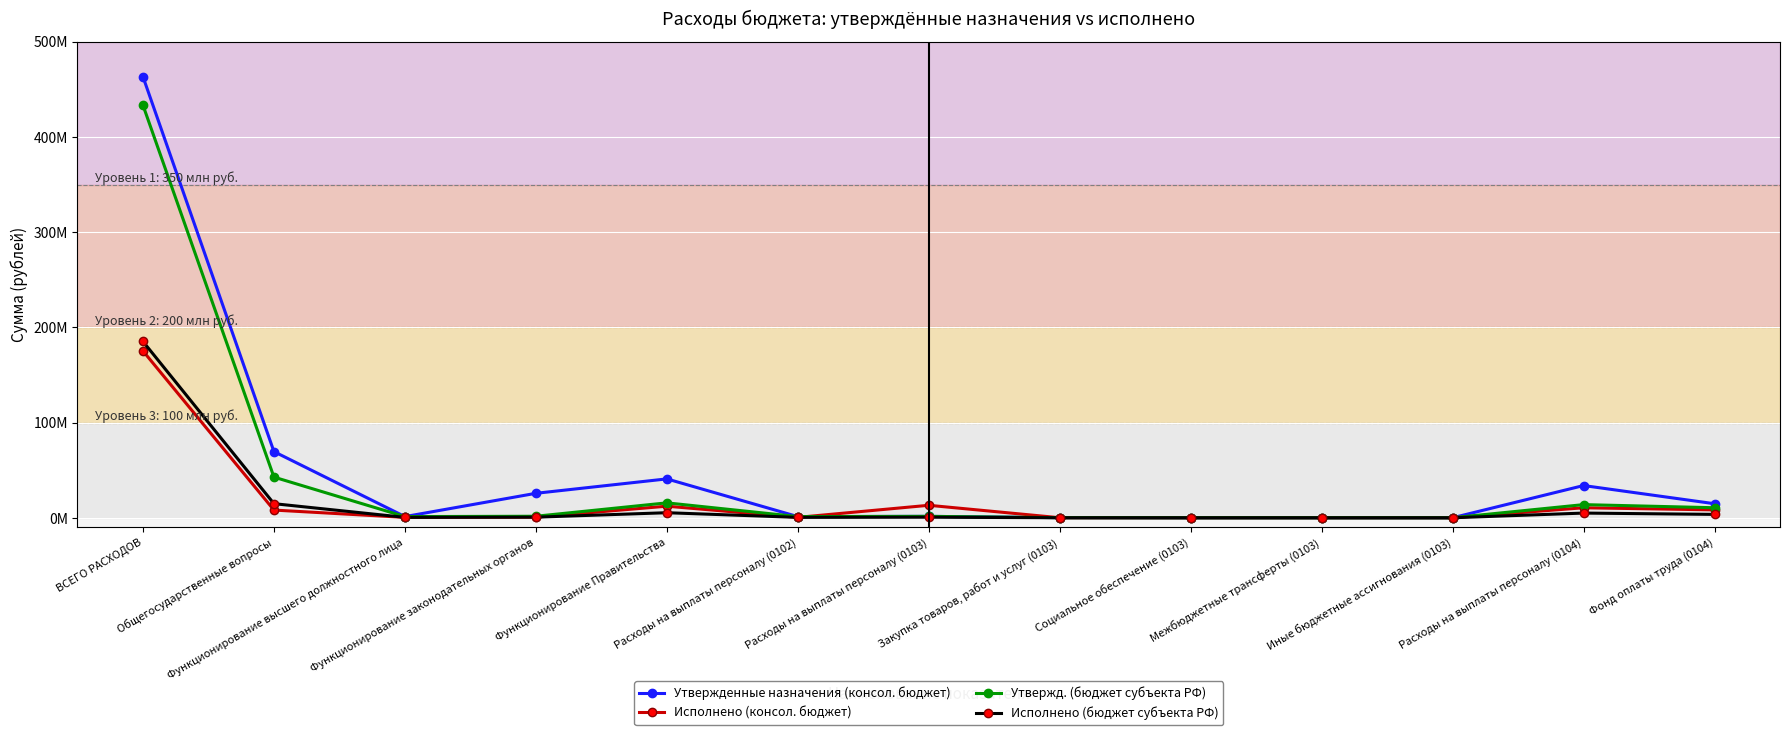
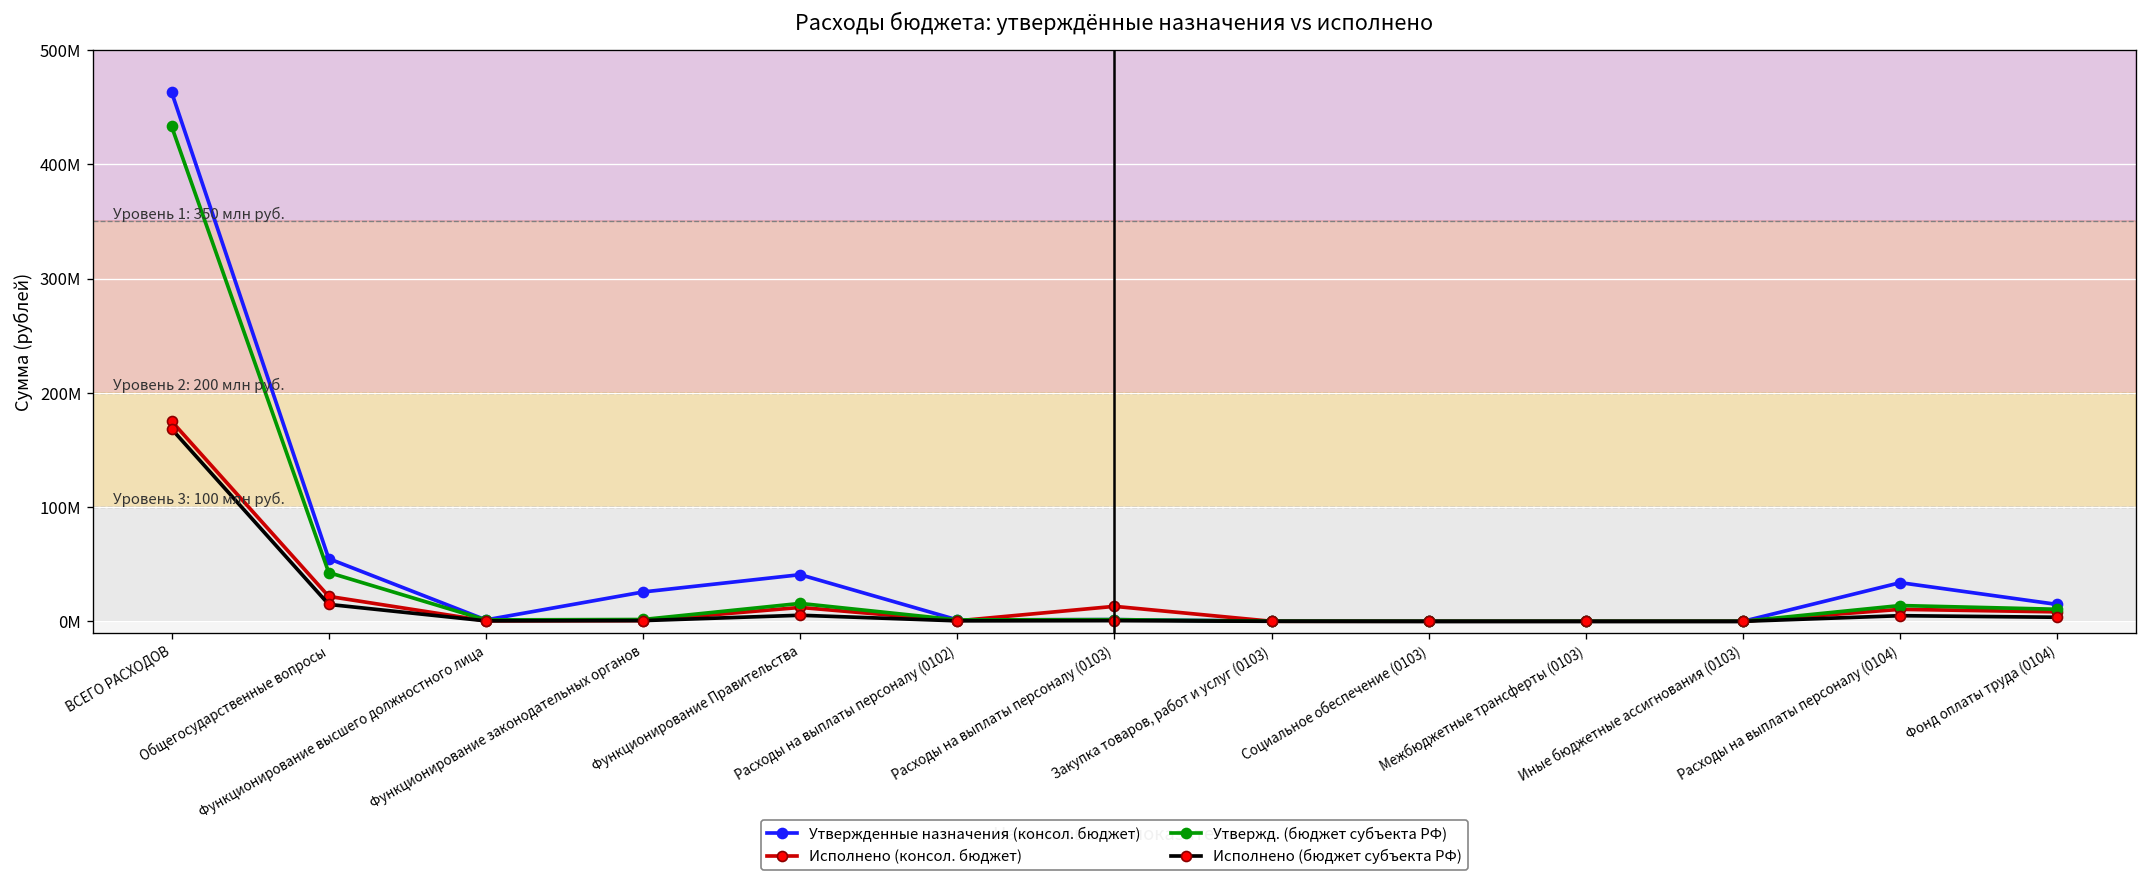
  {
    "Утвержденные назначения (консол. бюджет)": {
      "ВСЕГО РАСХОДОВ": "460М",
-     "Общегосударственные вопросы": "70М",
+     "Общегосударственные вопросы": "50М",
      "Функционирование законодательных органов": "30М",
      "Функционирование Правительства": "40М",
      "Расходы на выплаты персоналу (0104)": "30М",
      "Фонд оплаты труда (0104)": "10М"
    },
    "Исполнено (консол. бюджет)": {
-     "Общегосударственные вопросы": "10М",
+     "Общегосударственные вопросы": "20М",
      "Функционирование Правительства": "10М",
      "Расходы на выплаты персоналу (0103)": "10М",
      "Расходы на выплаты персоналу (0104)": "10М"
    },
    "Утвержд. (бюджет субъекта РФ)": {
      "ВСЕГО РАСХОДОВ": "430М",
      "Общегосударственные вопросы": "40М",
      "Функционирование Правительства": "20М",
      "Расходы на выплаты персоналу (0104)": "10М"
    },
    "Исполнено (бюджет субъекта РФ)": {
-     "ВСЕГО РАСХОДОВ": "190М",
+     "ВСЕГО РАСХОДОВ": "170М",
      "Общегосударственные вопросы": "10М",
      "Функционирование Правительства": "10М",
      "Расходы на выплаты персоналу (0104)": "0М",
      "Фонд оплаты труда (0104)": "0М"
    }
  }
